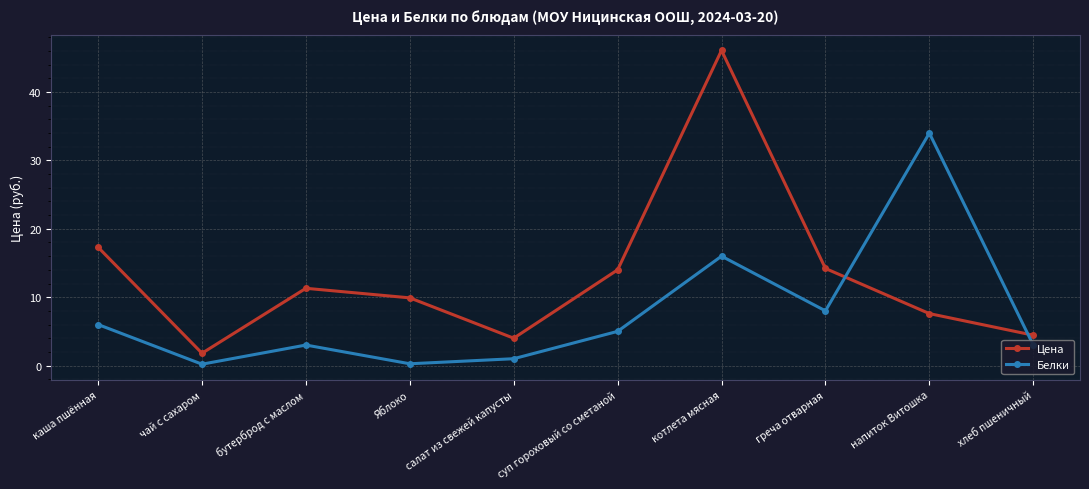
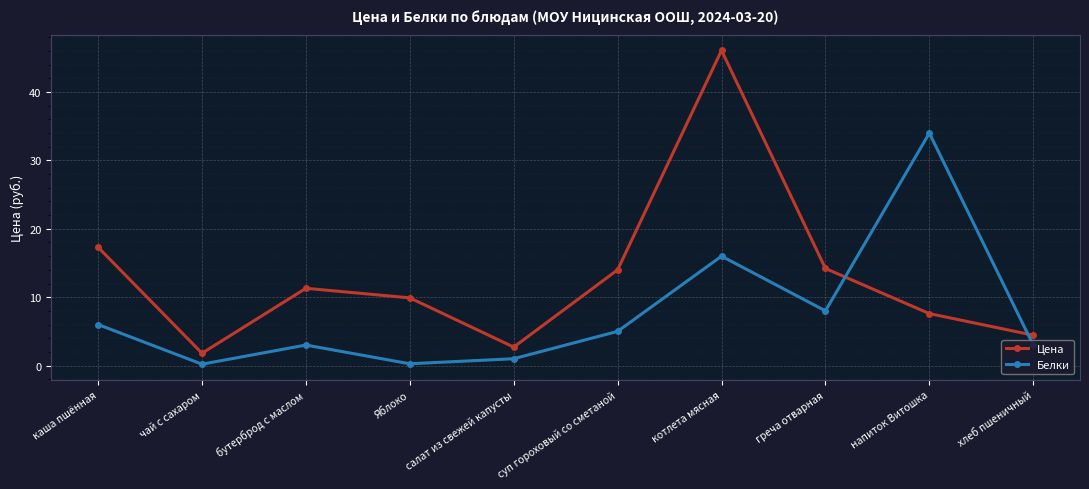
  {
    "Цена": {
      "каша пшённая": 17,
      "чай с сахаром": 2,
      "бутерброд с маслом": 11,
      "Яблоко": 10,
-     "салат из свежей капусты": 4,
+     "салат из свежей капусты": 3,
      "суп гороховый со сметаной": 14,
      "котлета мясная": 46,
      "греча отварная": 14,
      "напиток Витошка": 8,
      "хлеб пшеничный": 4
    },
    "Белки": {
      "каша пшённая": 6,
      "чай с сахаром": 0,
      "бутерброд с маслом": 3,
      "Яблоко": 0,
      "салат из свежей капусты": 1,
      "суп гороховый со сметаной": 5,
      "котлета мясная": 16,
      "греча отварная": 8,
      "напиток Витошка": 34
    }
  }
